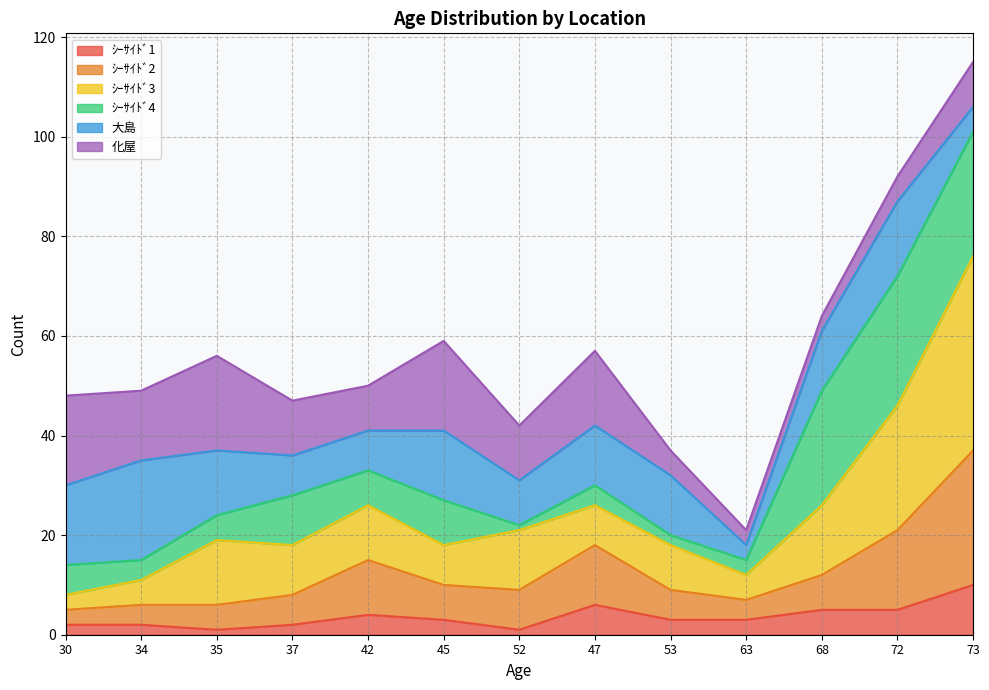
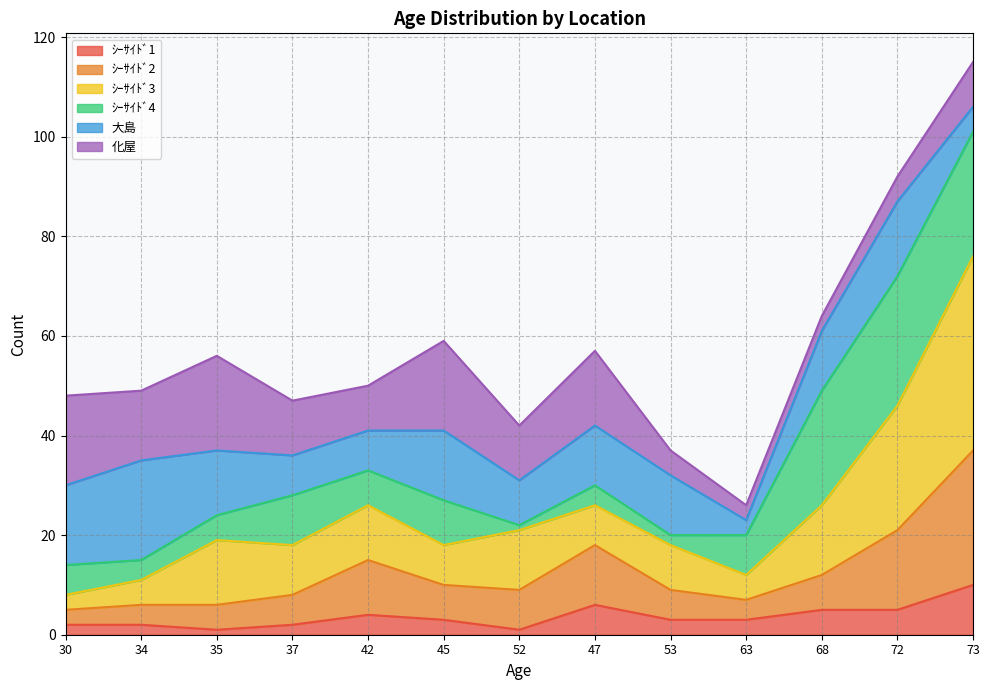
  {
    "ｼｰｻｲﾄﾞ3": {
      "30": 3,
      "34": 5,
      "35": 13,
      "37": 10,
      "42": 11,
      "45": 8,
      "52": 12,
      "47": 8,
      "53": 9,
      "63": 5,
      "68": 14,
      "72": 25,
      "73": 39
    },
    "ｼｰｻｲﾄﾞ4": {
      "30": 6,
      "34": 4,
      "35": 5,
      "37": 10,
      "42": 7,
      "45": 9,
      "52": 1,
      "47": 4,
      "53": 2,
-     "63": 3,
+     "63": 8,
      "68": 23,
      "72": 26,
      "73": 25
    },
    "大島": {
      "30": 16,
      "34": 20,
      "35": 13,
      "37": 8,
      "42": 8,
      "45": 14,
      "52": 9,
      "47": 12,
      "53": 12,
      "63": 3,
      "68": 12,
      "72": 15,
      "73": 5
    },
    "化屋": {
      "30": 18,
      "34": 14,
      "35": 19,
      "37": 11,
      "42": 9,
      "45": 18,
      "52": 11,
      "47": 15,
      "53": 5,
      "63": 3,
      "68": 3,
      "72": 5,
      "73": 9
    }
  }
